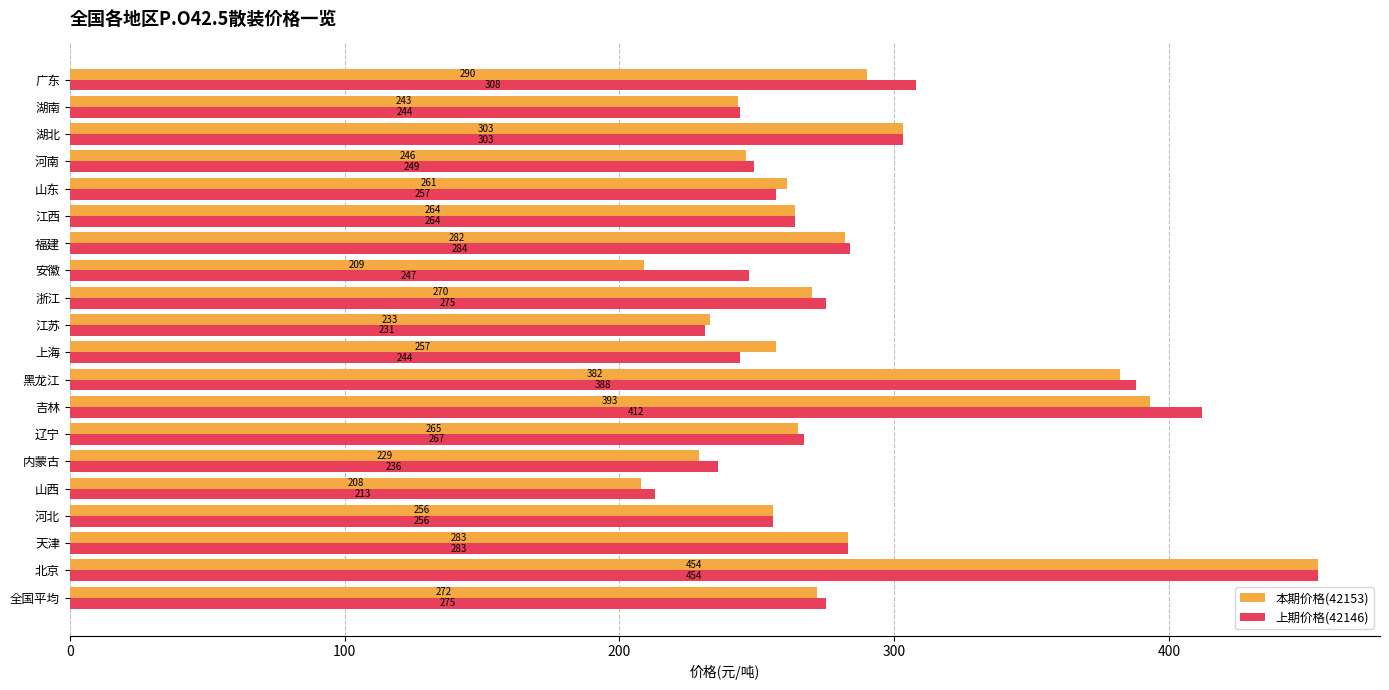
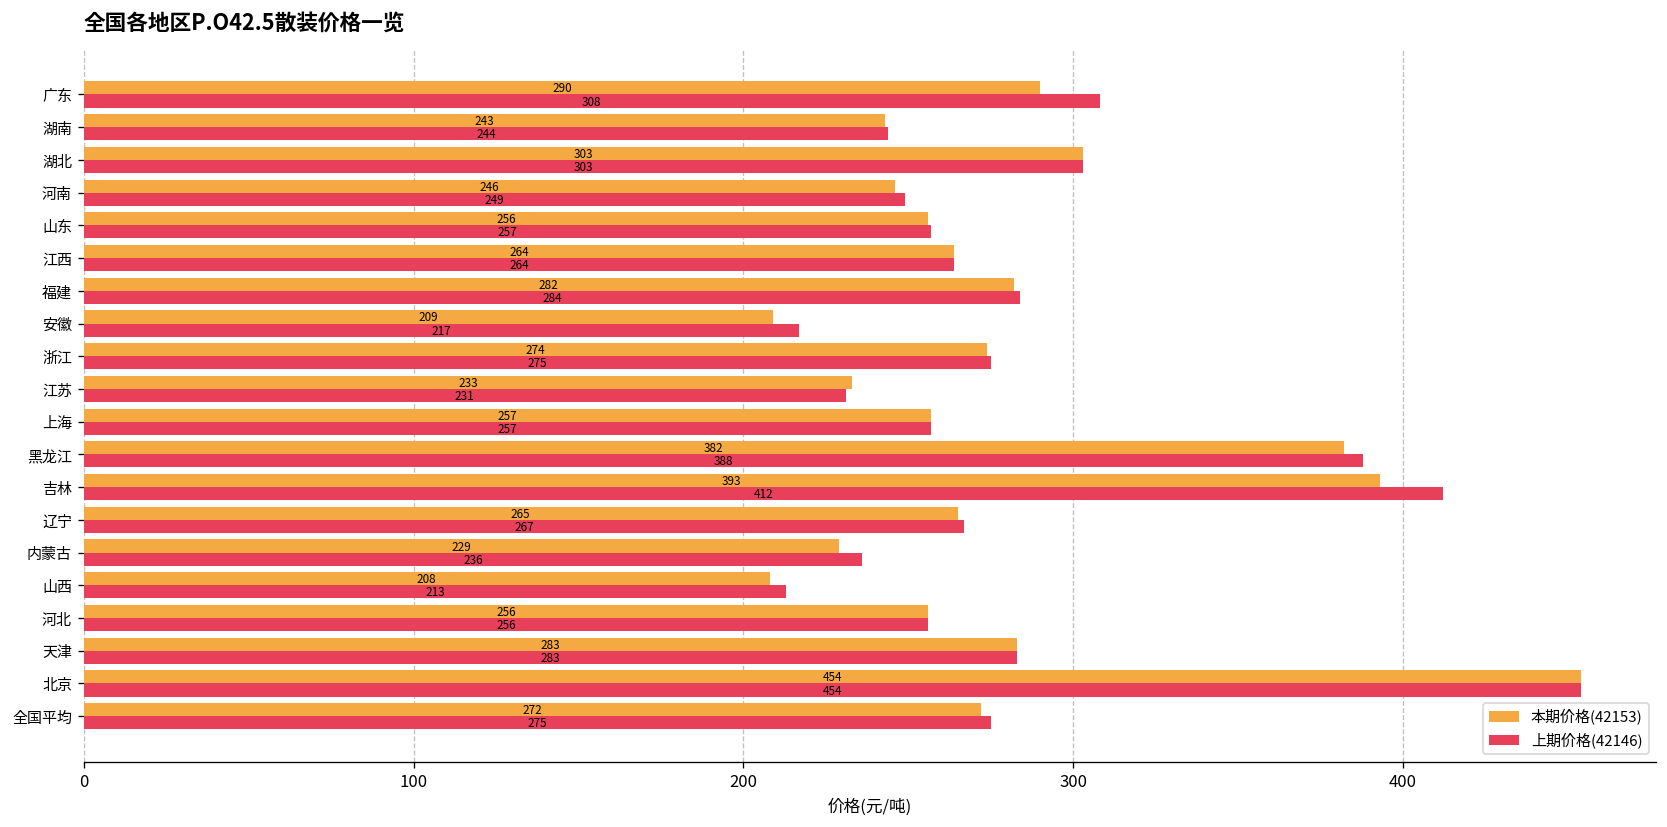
  {
    "本期价格(42153)": {
      "广东": 290,
      "湖南": 243,
      "湖北": 303,
      "河南": 246,
-     "山东": 261,
+     "山东": 256,
      "江西": 264,
      "福建": 282,
      "安徽": 209,
-     "浙江": 270,
+     "浙江": 274,
      "江苏": 233,
      "上海": 257,
      "黑龙江": 382,
      "吉林": 393,
      "辽宁": 265,
      "内蒙古": 229,
      "山西": 208,
      "河北": 256,
      "天津": 283,
      "北京": 454,
      "全国平均": 272
    },
    "上期价格(42146)": {
      "广东": 308,
      "湖南": 244,
      "湖北": 303,
      "河南": 249,
      "山东": 257,
      "江西": 264,
      "福建": 284,
-     "安徽": 247,
+     "安徽": 217,
      "浙江": 275,
      "江苏": 231,
-     "上海": 244,
+     "上海": 257,
      "黑龙江": 388,
      "吉林": 412,
      "辽宁": 267,
      "内蒙古": 236,
      "山西": 213,
      "河北": 256,
      "天津": 283,
      "北京": 454,
      "全国平均": 275
    }
  }
